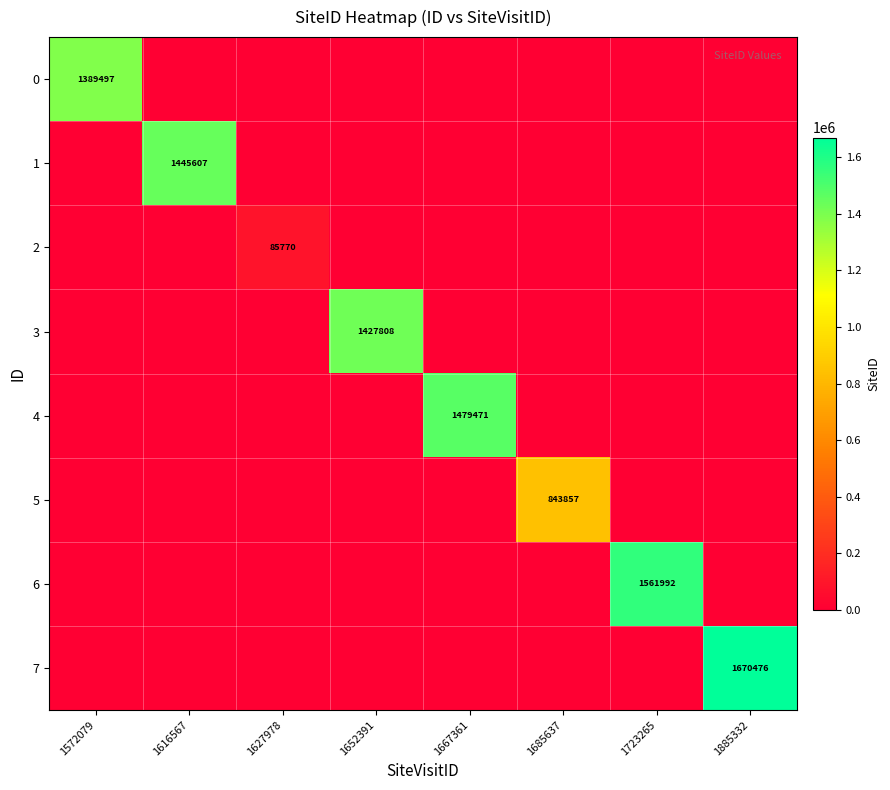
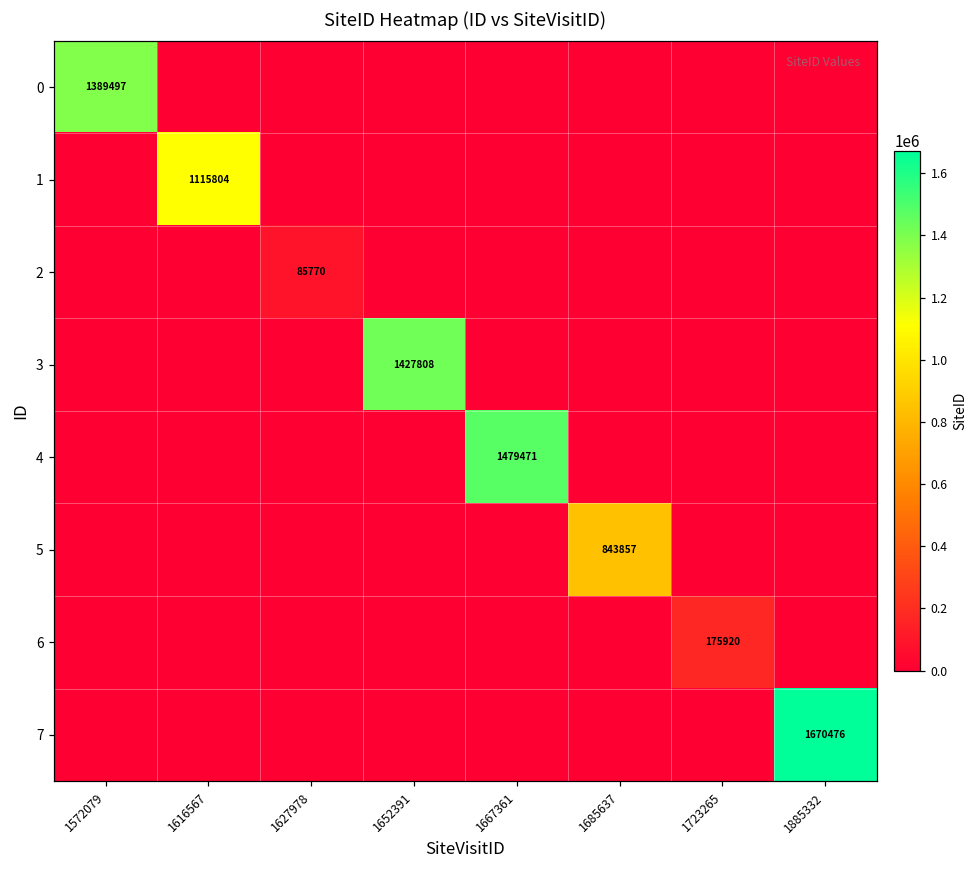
  {
    "0": {
      "1572079": 1389497
    },
    "1": {
-     "1616567": 1445607
+     "1616567": 1115804
    },
    "2": {
      "1627978": 85770
    },
    "3": {
      "1652391": 1427808
    },
    "4": {
      "1667361": 1479471
    },
    "5": {
      "1685637": 843857
    },
    "6": {
-     "1723265": 1561992
+     "1723265": 175920
    },
    "7": {
      "1885332": 1670476
    }
  }
